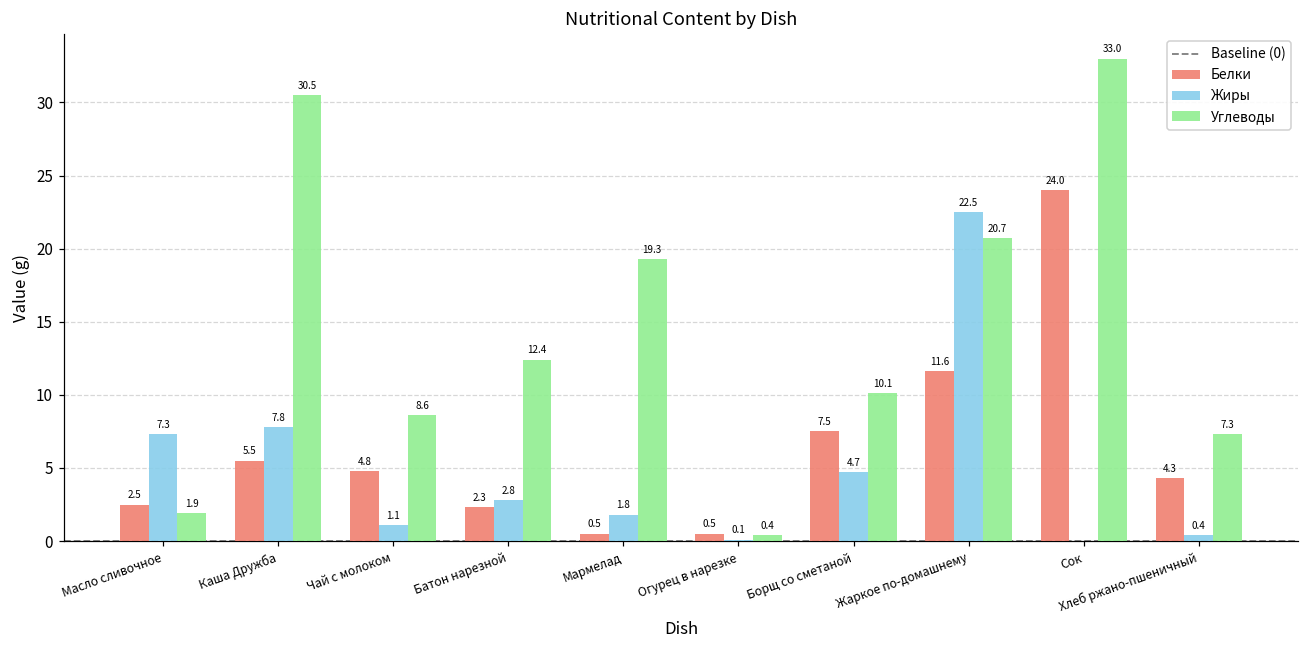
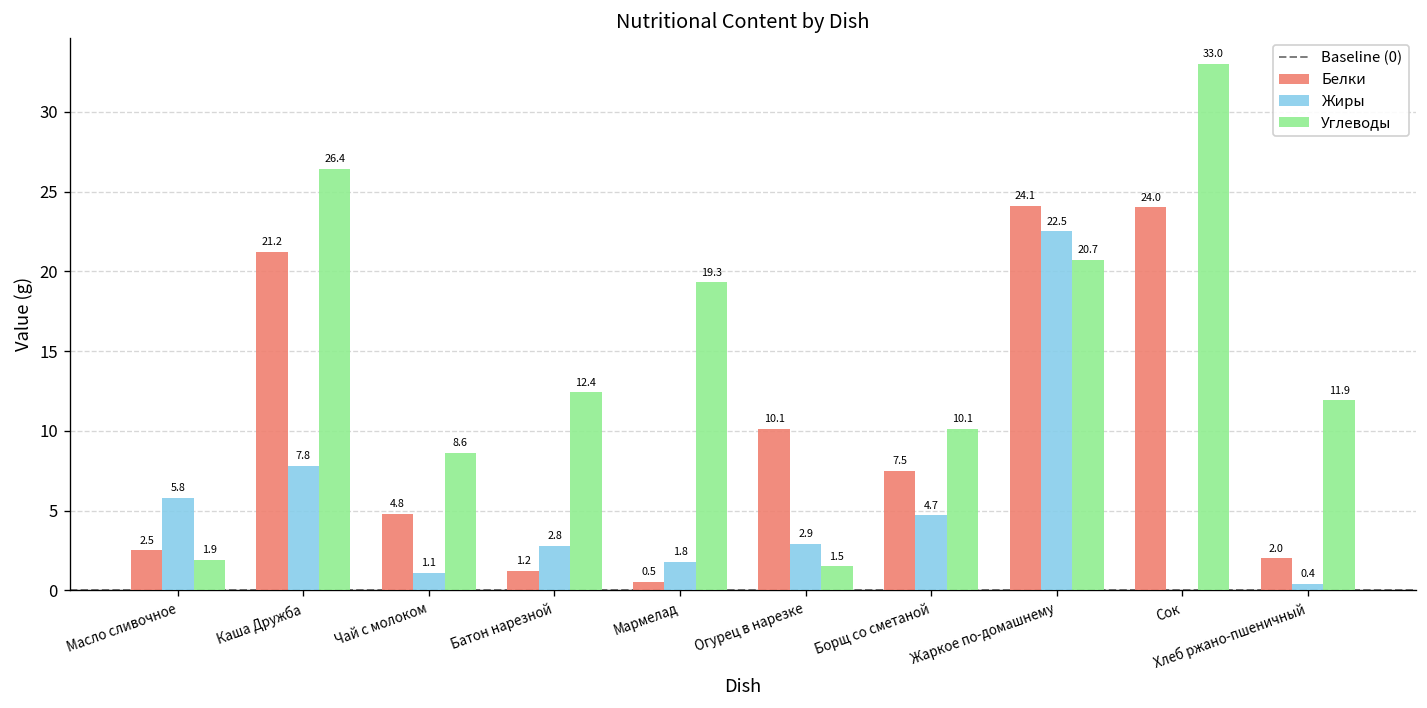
  {
    "Белки": {
      "Масло сливочное": 2.5,
-     "Каша Дружба": 5.5,
+     "Каша Дружба": 21.2,
      "Чай с молоком": 4.8,
-     "Батон нарезной": 2.3,
+     "Батон нарезной": 1.2,
      "Мармелад": 0.5,
-     "Огурец в нарезке": 0.5,
+     "Огурец в нарезке": 10.1,
      "Борщ со сметаной": 7.5,
-     "Жаркое по-домашнему": 11.6,
+     "Жаркое по-домашнему": 24.1,
      "Сок": 24.0,
-     "Хлеб ржано-пшеничный": 4.3
+     "Хлеб ржано-пшеничный": 2.0
    },
    "Жиры": {
-     "Масло сливочное": 7.3,
+     "Масло сливочное": 5.8,
      "Каша Дружба": 7.8,
      "Чай с молоком": 1.1,
      "Батон нарезной": 2.8,
      "Мармелад": 1.8,
-     "Огурец в нарезке": 0.1,
+     "Огурец в нарезке": 2.9,
      "Борщ со сметаной": 4.7,
      "Жаркое по-домашнему": 22.5,
      "Хлеб ржано-пшеничный": 0.4
    },
    "Углеводы": {
      "Масло сливочное": 1.9,
-     "Каша Дружба": 30.5,
+     "Каша Дружба": 26.4,
      "Чай с молоком": 8.6,
      "Батон нарезной": 12.4,
      "Мармелад": 19.3,
-     "Огурец в нарезке": 0.4,
+     "Огурец в нарезке": 1.5,
      "Борщ со сметаной": 10.1,
      "Жаркое по-домашнему": 20.7,
      "Сок": 33.0,
-     "Хлеб ржано-пшеничный": 7.3
+     "Хлеб ржано-пшеничный": 11.9
    }
  }
